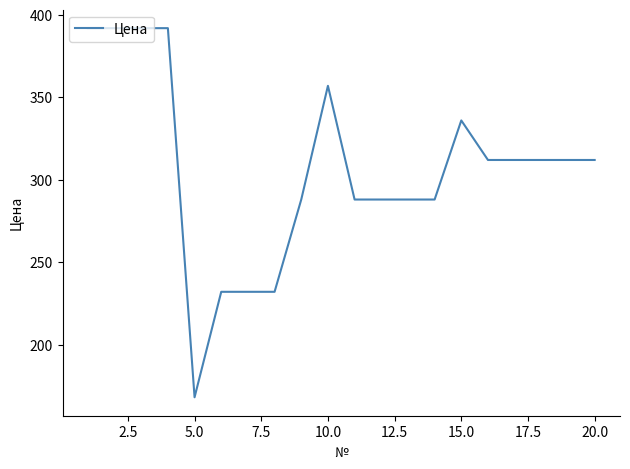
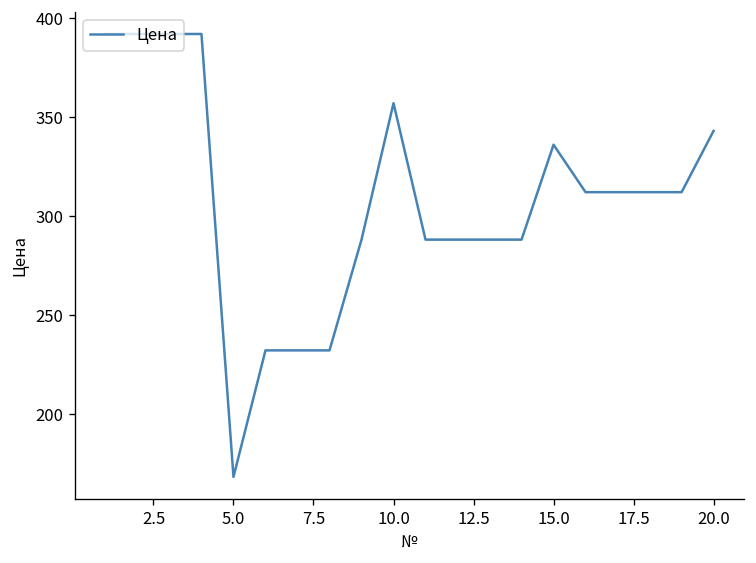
  {
    "5.0": 168,
    "10.0": 357,
    "15.0": 336,
-   "20.0": 312
+   "20.0": 343
  }
